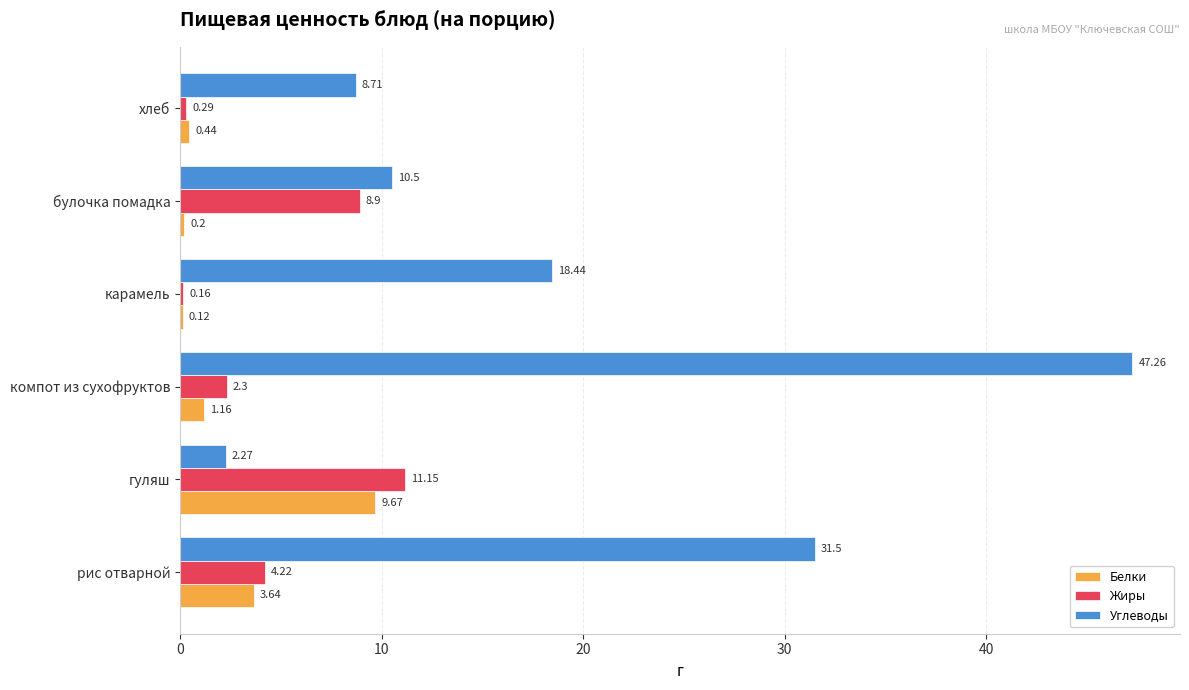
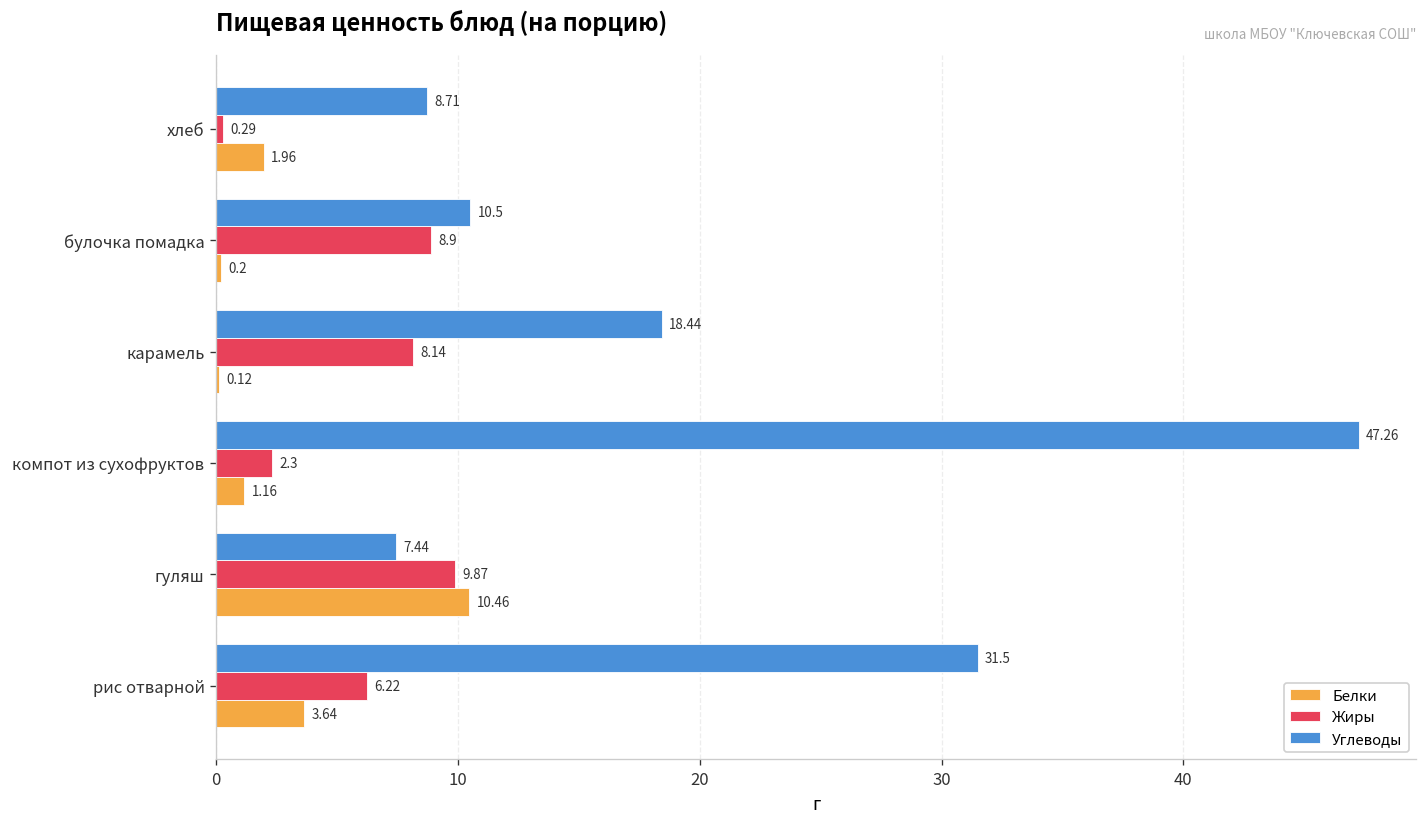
  {
    "Белки": {
-     "хлеб": 0.44,
+     "хлеб": 1.96,
      "булочка помадка": 0.2,
      "карамель": 0.12,
      "компот из сухофруктов": 1.16,
-     "гуляш": 9.67,
+     "гуляш": 10.46,
      "рис отварной": 3.64
    },
    "Жиры": {
      "хлеб": 0.29,
      "булочка помадка": 8.9,
-     "карамель": 0.16,
+     "карамель": 8.14,
      "компот из сухофруктов": 2.3,
-     "гуляш": 11.15,
-     "рис отварной": 4.22
+     "гуляш": 9.87,
+     "рис отварной": 6.22
    },
    "Углеводы": {
      "хлеб": 8.71,
      "булочка помадка": 10.5,
      "карамель": 18.44,
      "компот из сухофруктов": 47.26,
-     "гуляш": 2.27,
+     "гуляш": 7.44,
      "рис отварной": 31.5
    }
  }
